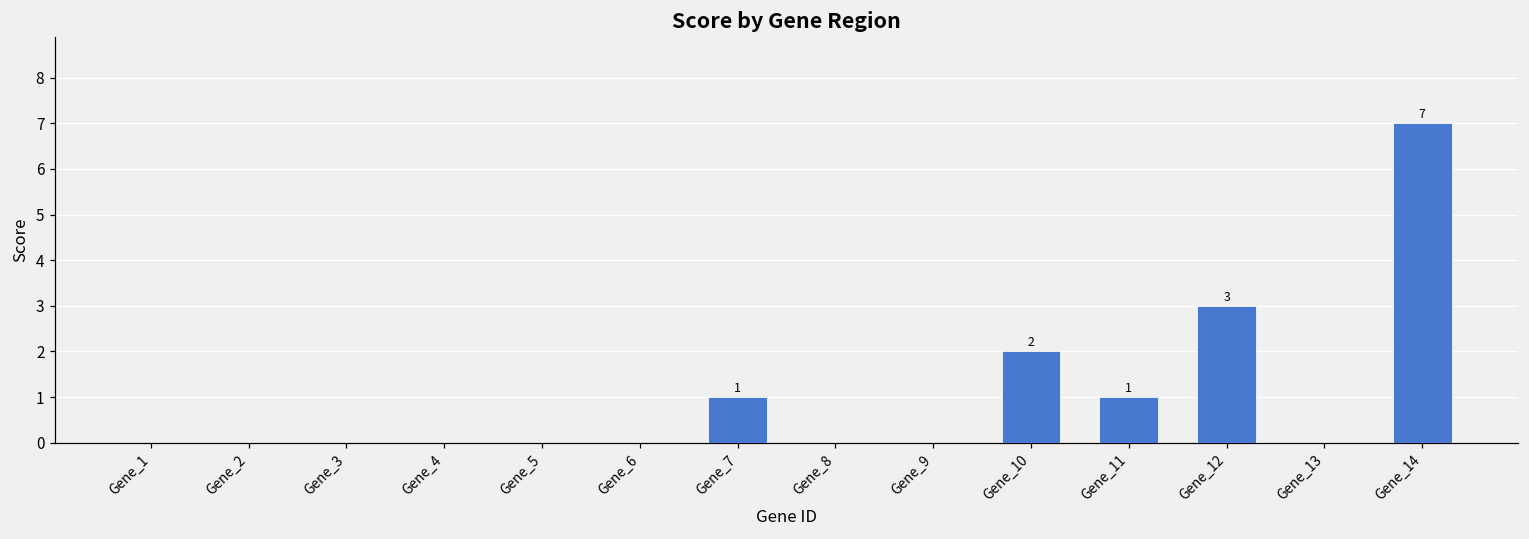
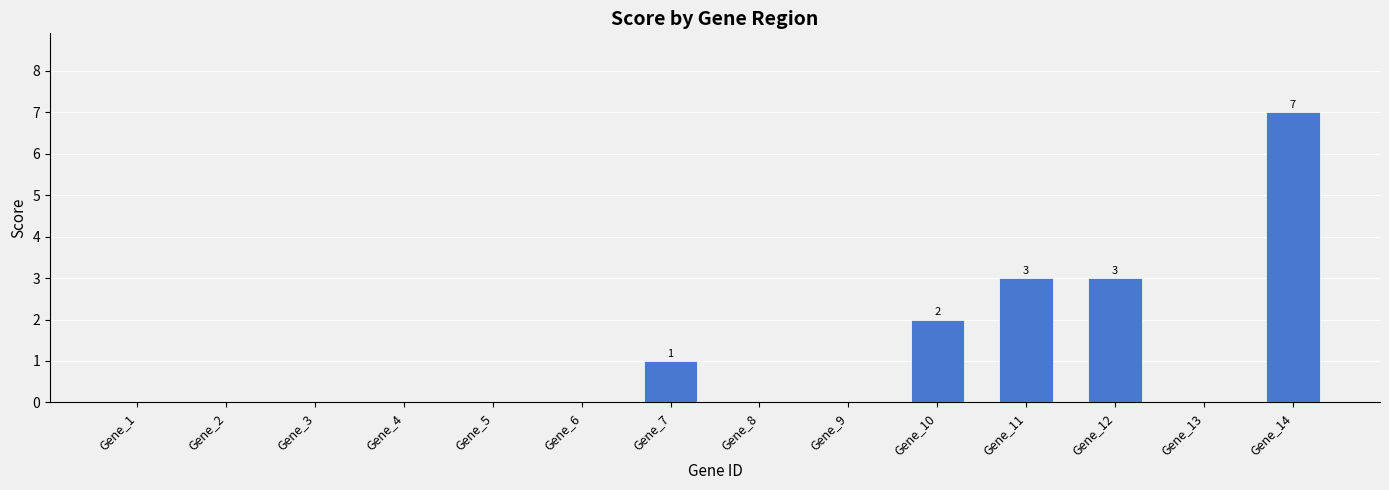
  {
    "Gene_7": 1,
    "Gene_10": 2,
-   "Gene_11": 1,
+   "Gene_11": 3,
    "Gene_12": 3,
    "Gene_14": 7
  }
